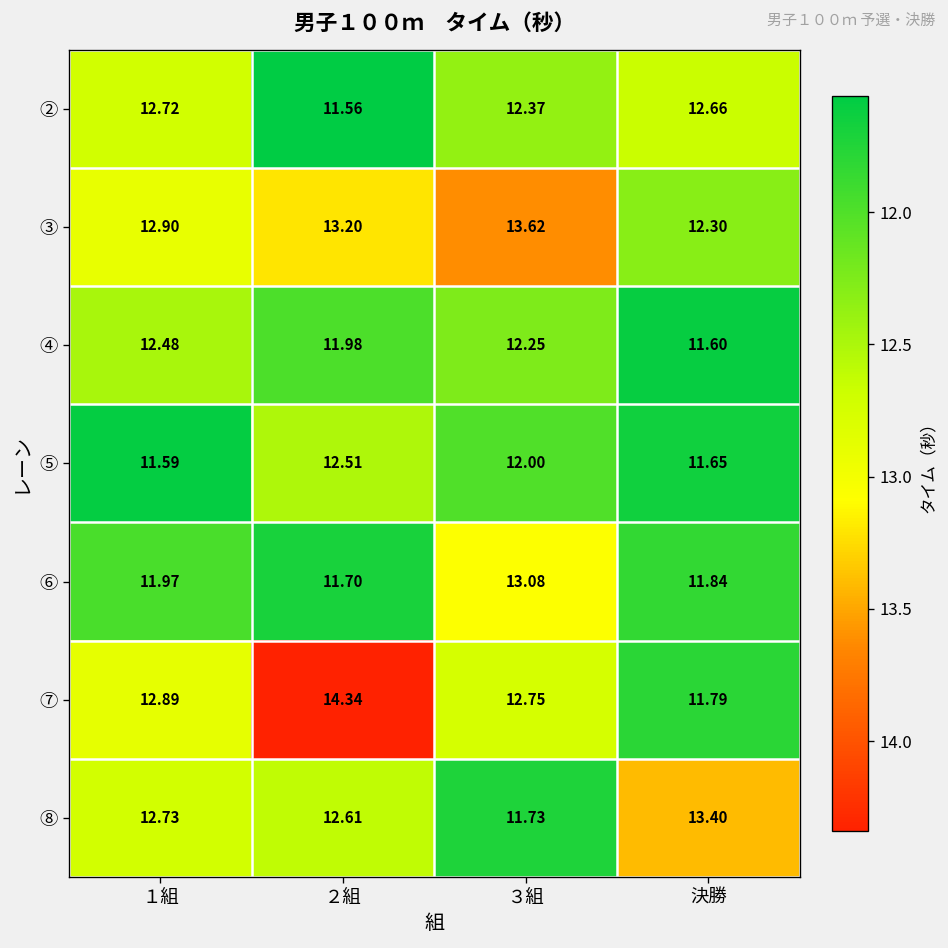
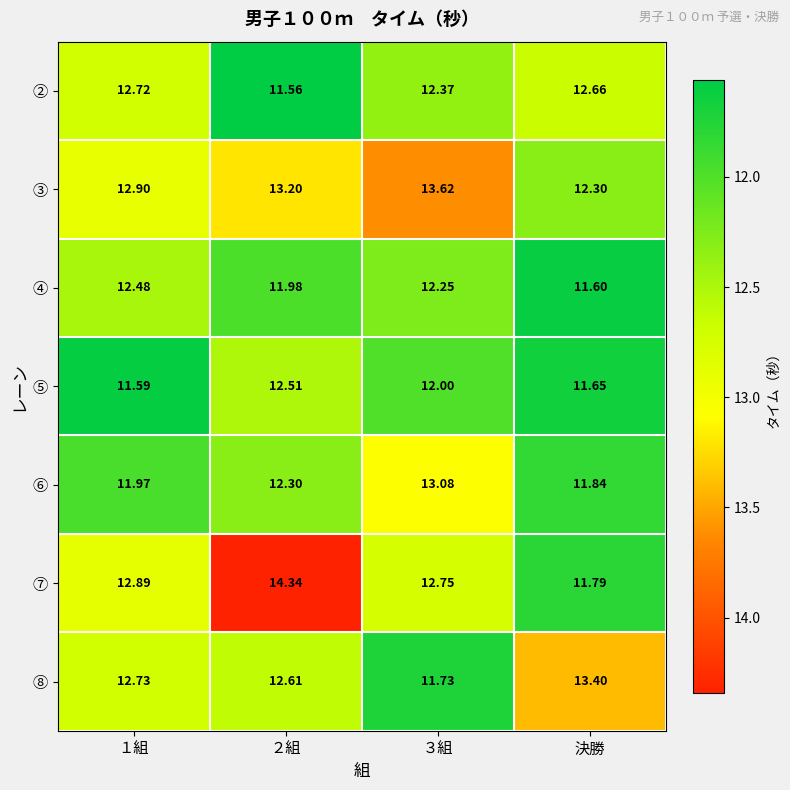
  {
    "②": {
      "１組": 12.72,
      "２組": 11.56,
      "３組": 12.37,
      "決勝": 12.66
    },
    "③": {
      "１組": 12.90,
      "２組": 13.20,
      "３組": 13.62,
      "決勝": 12.30
    },
    "④": {
      "１組": 12.48,
      "２組": 11.98,
      "３組": 12.25,
      "決勝": 11.60
    },
    "⑤": {
      "１組": 11.59,
      "２組": 12.51,
      "３組": 12.00,
      "決勝": 11.65
    },
    "⑥": {
      "１組": 11.97,
-     "２組": 11.70,
+     "２組": 12.30,
      "３組": 13.08,
      "決勝": 11.84
    },
    "⑦": {
      "１組": 12.89,
      "２組": 14.34,
      "３組": 12.75,
      "決勝": 11.79
    },
    "⑧": {
      "１組": 12.73,
      "２組": 12.61,
      "３組": 11.73,
      "決勝": 13.40
    }
  }
